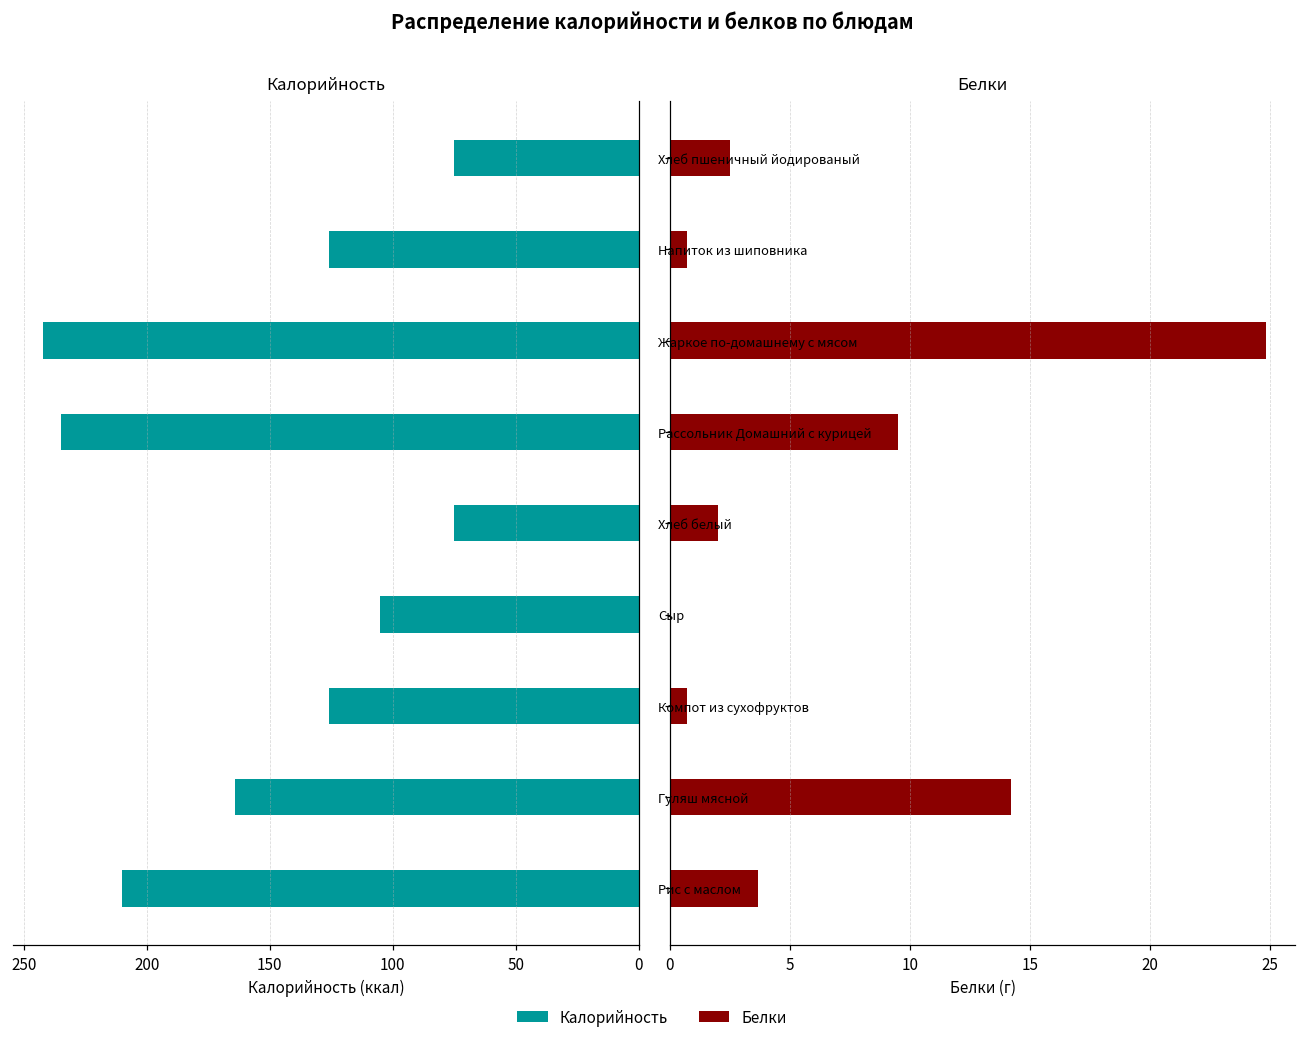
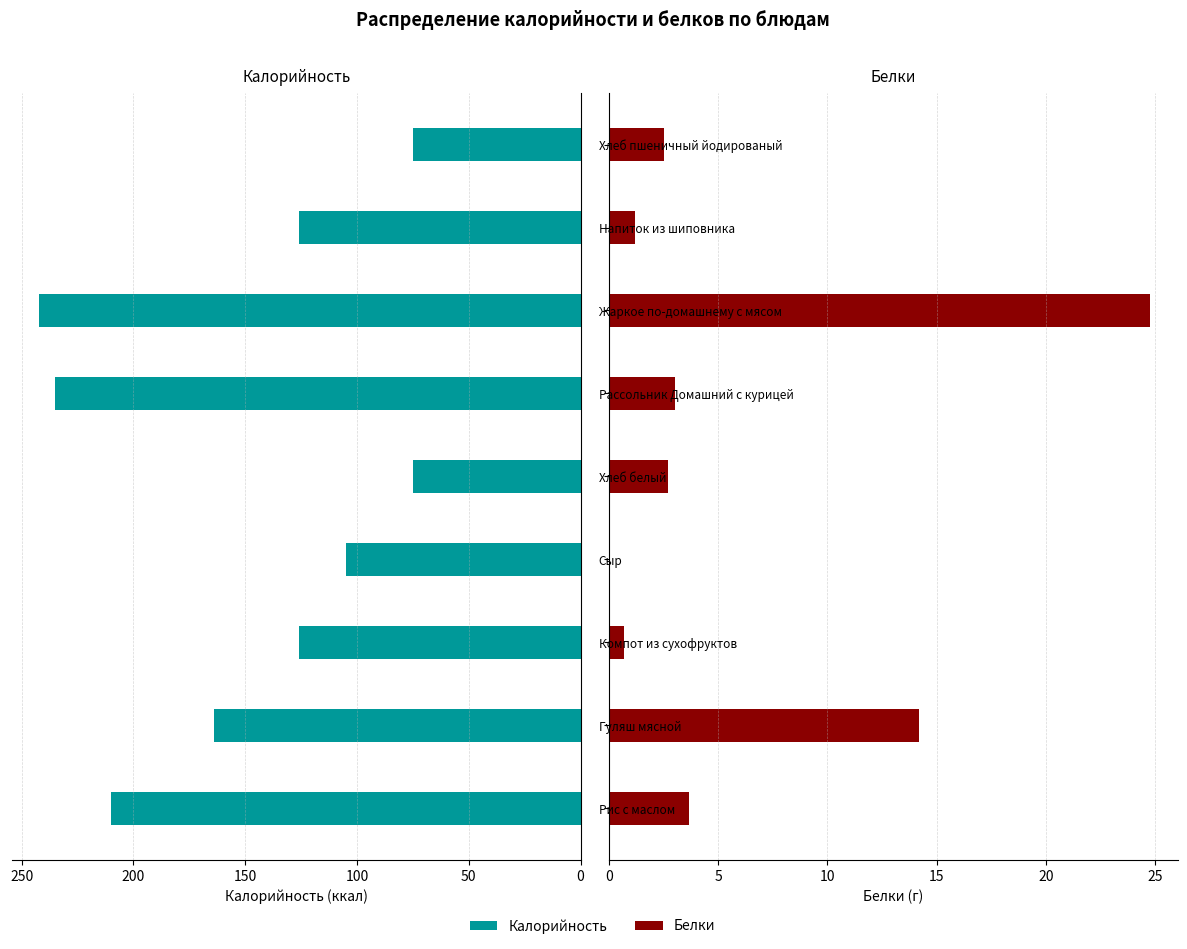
  {
    "Белки": {
      "Хлеб пшеничный йодированый": 2.5,
-     "Напиток из шиповника": 0.7,
+     "Напиток из шиповника": 1.2,
      "Жаркое по-домашнему с мясом": 24.8,
-     "Рассольник Домашний с курицей": 9.5,
-     "Хлеб белый": 2.0,
+     "Рассольник Домашний с курицей": 3.0,
+     "Хлеб белый": 2.7,
      "Сыр": 0.0,
      "Компот из сухофруктов": 0.7,
      "Гуляш мясной": 14.2,
      "Рис с маслом": 3.7
    }
  }
